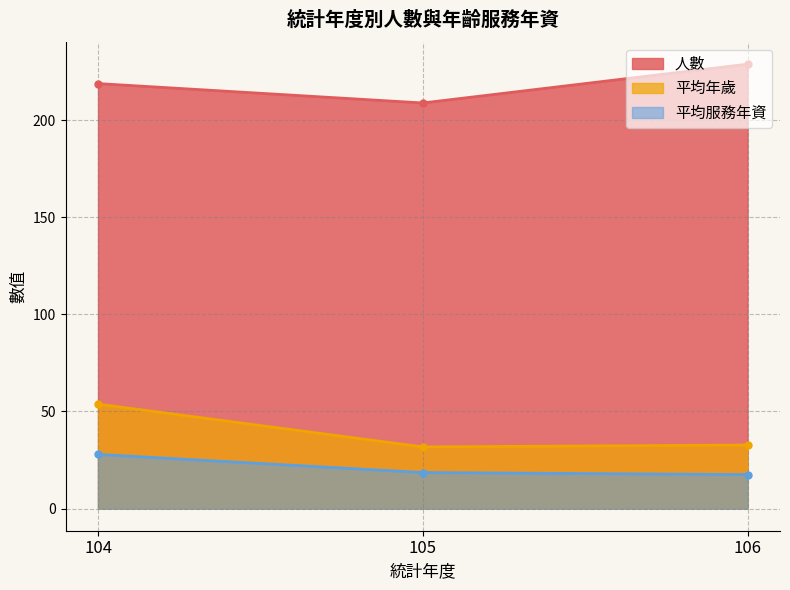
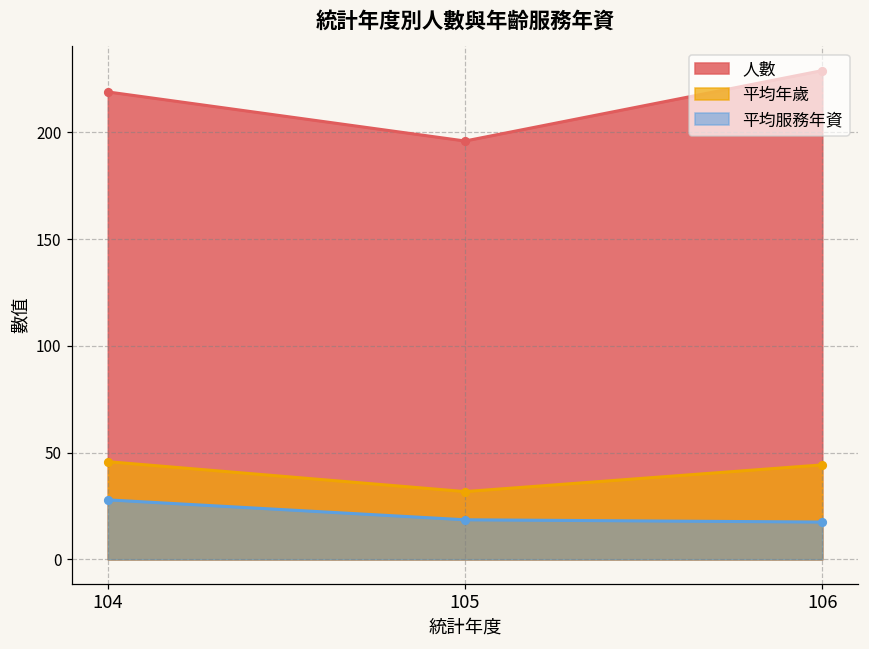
  {
    "人數": {
      "104": 219,
-     "105": 209
+     "105": 196
    },
    "平均年歲": {
-     "104": 54,
+     "104": 46,
      "105": 32,
-     "106": 33
+     "106": 44
    },
    "平均服務年資": {
      "104": 28,
      "105": 19,
      "106": 17
    }
  }
